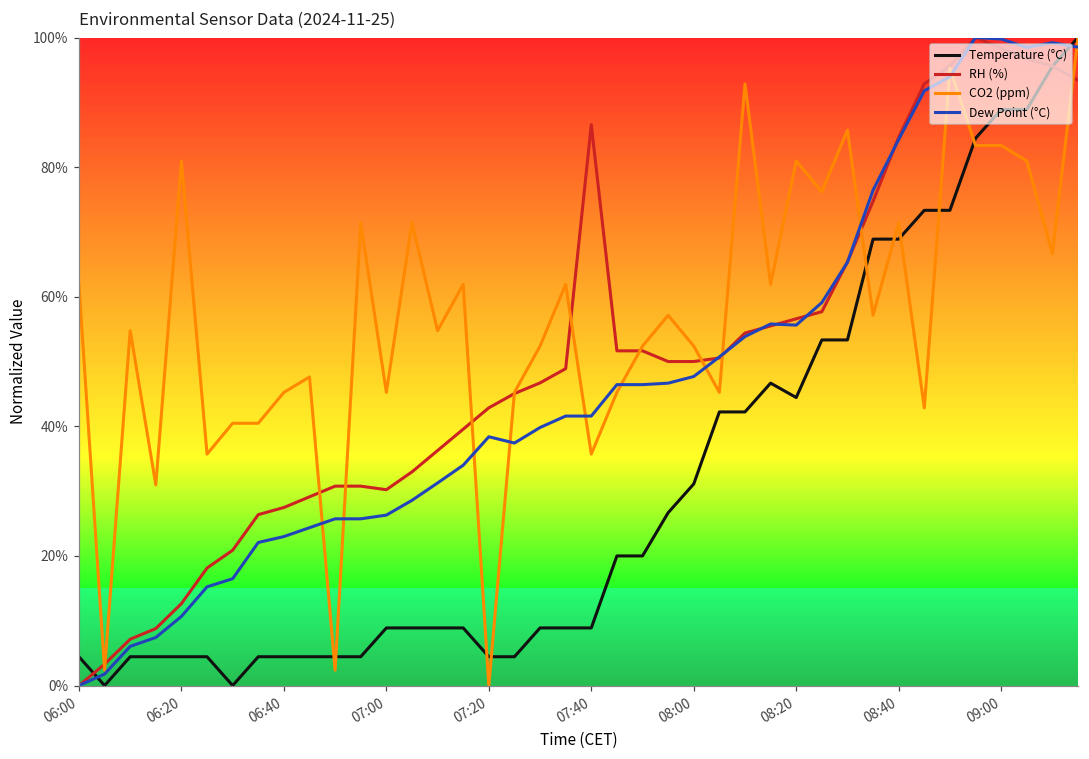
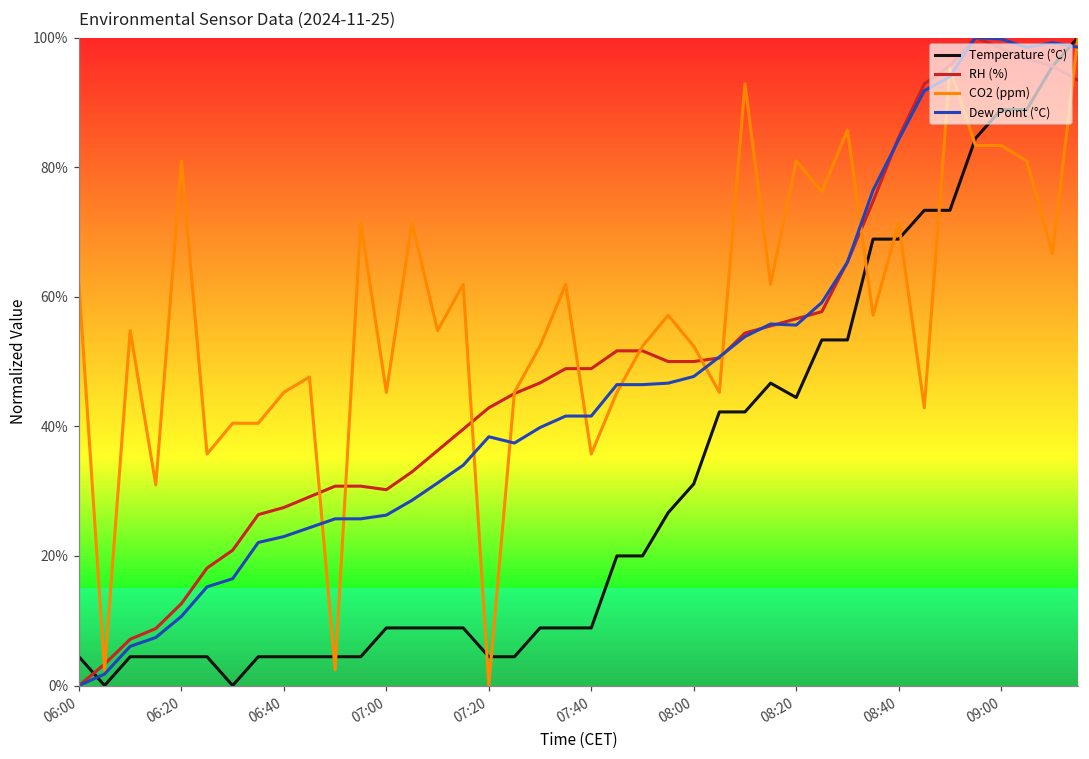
  {
    "Temperature (°C)": {
      "06:00": "4%",
      "06:20": "4%",
      "06:40": "4%",
      "07:00": "9%",
      "07:20": "4%",
      "07:40": "9%",
      "08:00": "31%",
      "08:20": "44%",
      "08:40": "69%"
    },
    "RH (%)": {
      "06:20": "13%",
      "06:40": "27%",
      "07:00": "30%",
      "07:20": "43%",
-     "07:40": "87%",
+     "07:40": "49%",
      "08:00": "50%",
      "08:20": "57%"
    },
    "CO2 (ppm)": {
      "06:00": "62%",
      "06:20": "81%",
      "06:40": "45%",
      "07:00": "45%",
      "07:20": "0%",
      "07:40": "36%",
      "08:00": "52%",
      "08:20": "81%",
      "08:40": "71%",
      "09:00": "83%"
    },
    "Dew Point (°C)": {
      "06:20": "11%",
      "06:40": "23%",
      "07:00": "26%",
      "07:20": "38%",
      "07:40": "42%",
      "08:00": "48%",
      "08:20": "56%",
      "09:00": "100%"
    }
  }
